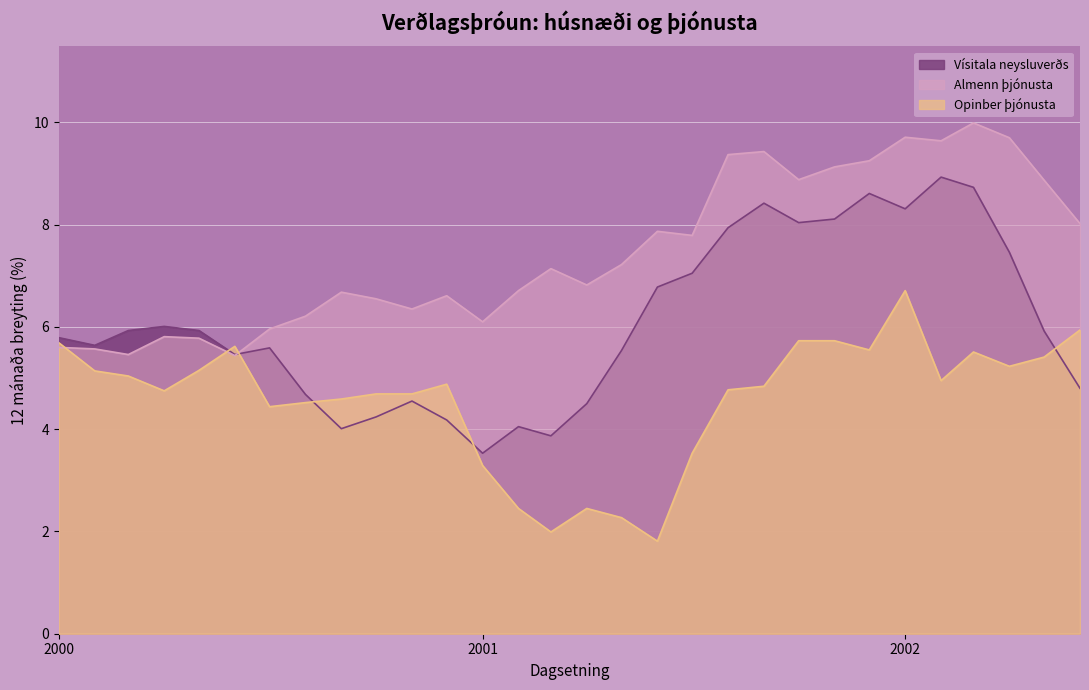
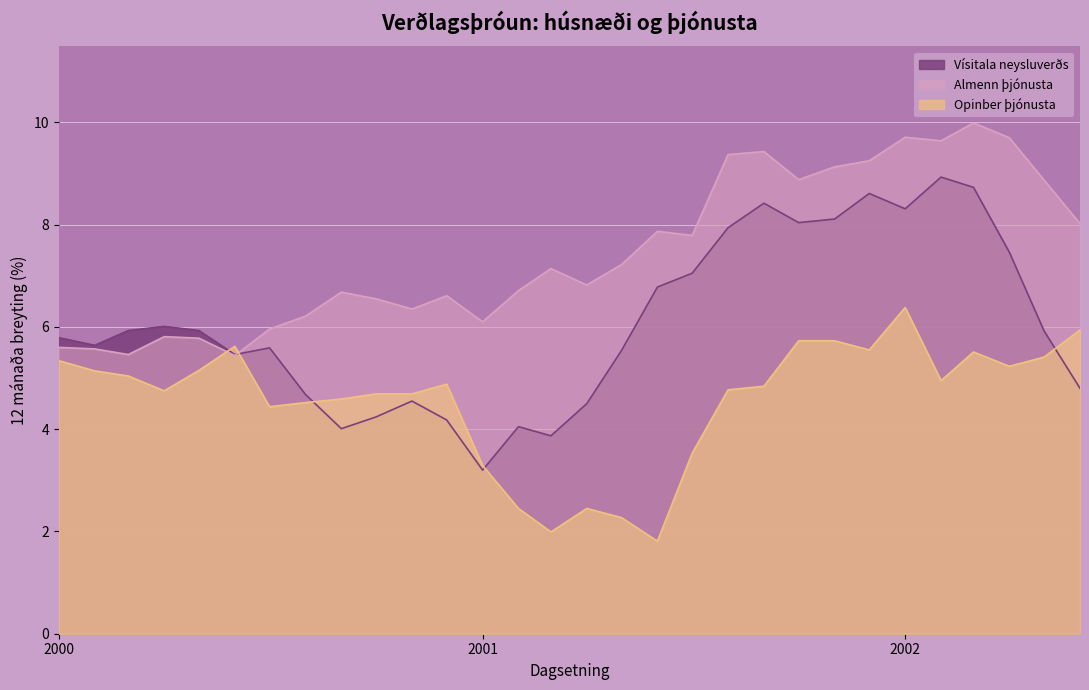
  {
    "Vísitala neysluverðs": {
      "2000": 5.8,
-     "2001": 3.5,
+     "2001": 3.2,
      "2002": 8.3
    },
    "Almenn þjónusta": {
      "2000": 5.6,
      "2001": 6.1,
      "2002": 9.7
    },
    "Opinber þjónusta": {
-     "2000": 5.7,
+     "2000": 5.3,
      "2001": 3.3,
-     "2002": 6.7
+     "2002": 6.4
    }
  }
